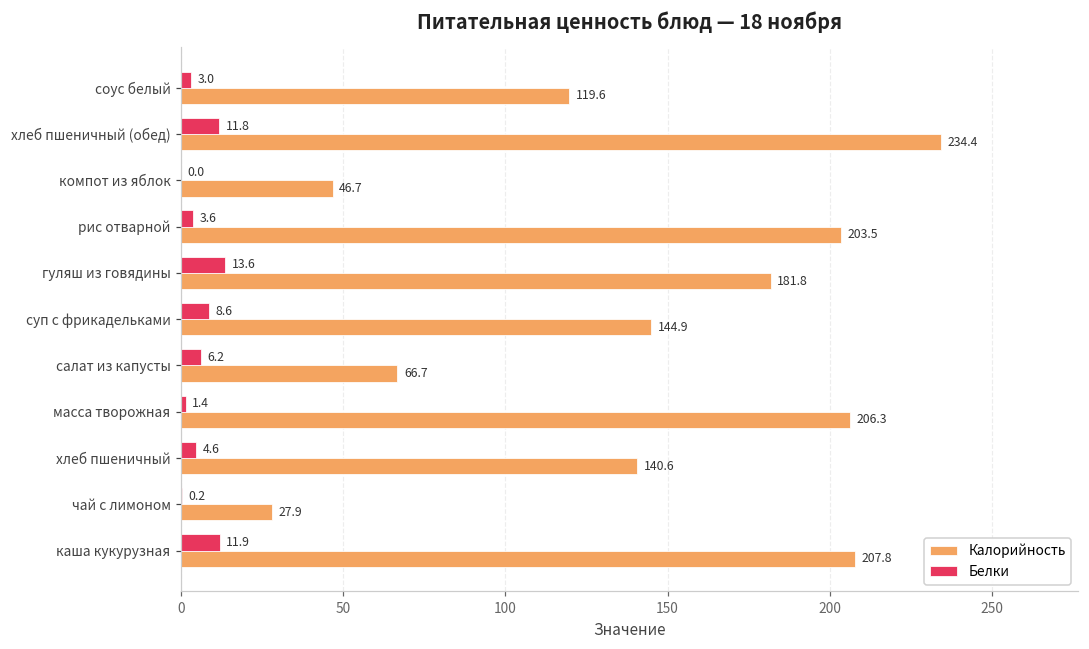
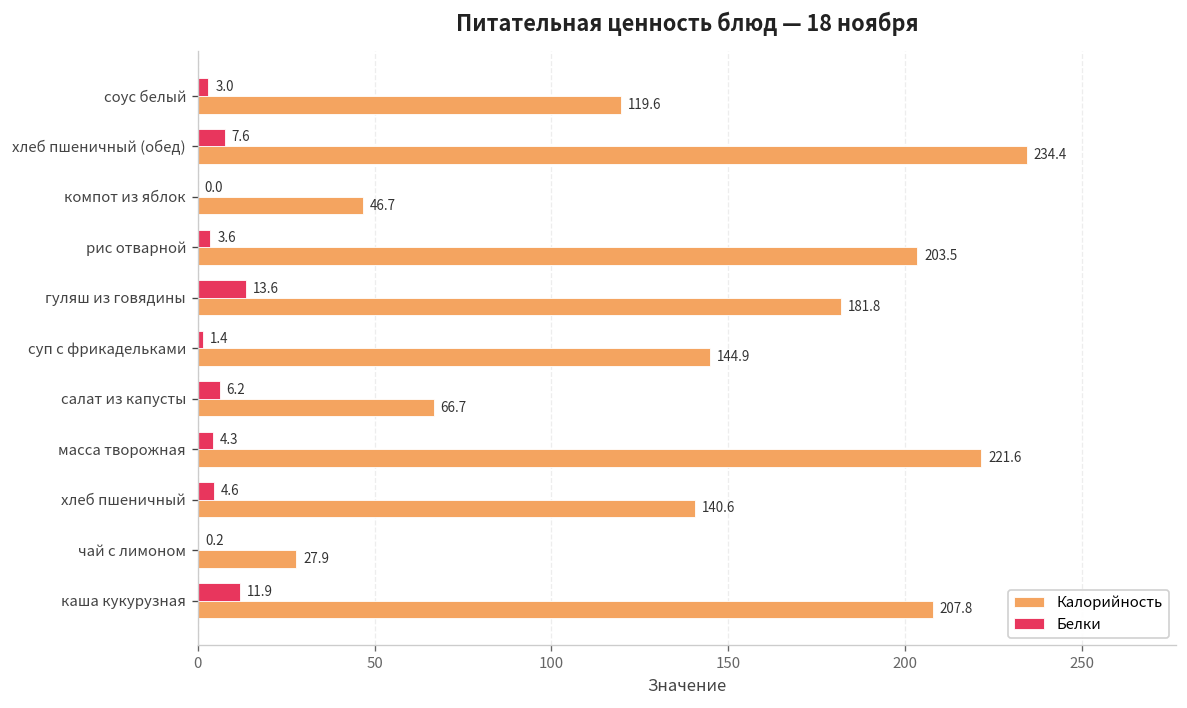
  {
    "Калорийность": {
      "соус белый": 119.6,
      "хлеб пшеничный (обед)": 234.4,
      "компот из яблок": 46.7,
      "рис отварной": 203.5,
      "гуляш из говядины": 181.8,
      "суп с фрикадельками": 144.9,
      "салат из капусты": 66.7,
-     "масса творожная": 206.3,
+     "масса творожная": 221.6,
      "хлеб пшеничный": 140.6,
      "чай с лимоном": 27.9,
      "каша кукурузная": 207.8
    },
    "Белки": {
      "соус белый": 3.0,
-     "хлеб пшеничный (обед)": 11.8,
+     "хлеб пшеничный (обед)": 7.6,
      "компот из яблок": 0.0,
      "рис отварной": 3.6,
      "гуляш из говядины": 13.6,
-     "суп с фрикадельками": 8.6,
+     "суп с фрикадельками": 1.4,
      "салат из капусты": 6.2,
-     "масса творожная": 1.4,
+     "масса творожная": 4.3,
      "хлеб пшеничный": 4.6,
      "чай с лимоном": 0.2,
      "каша кукурузная": 11.9
    }
  }
